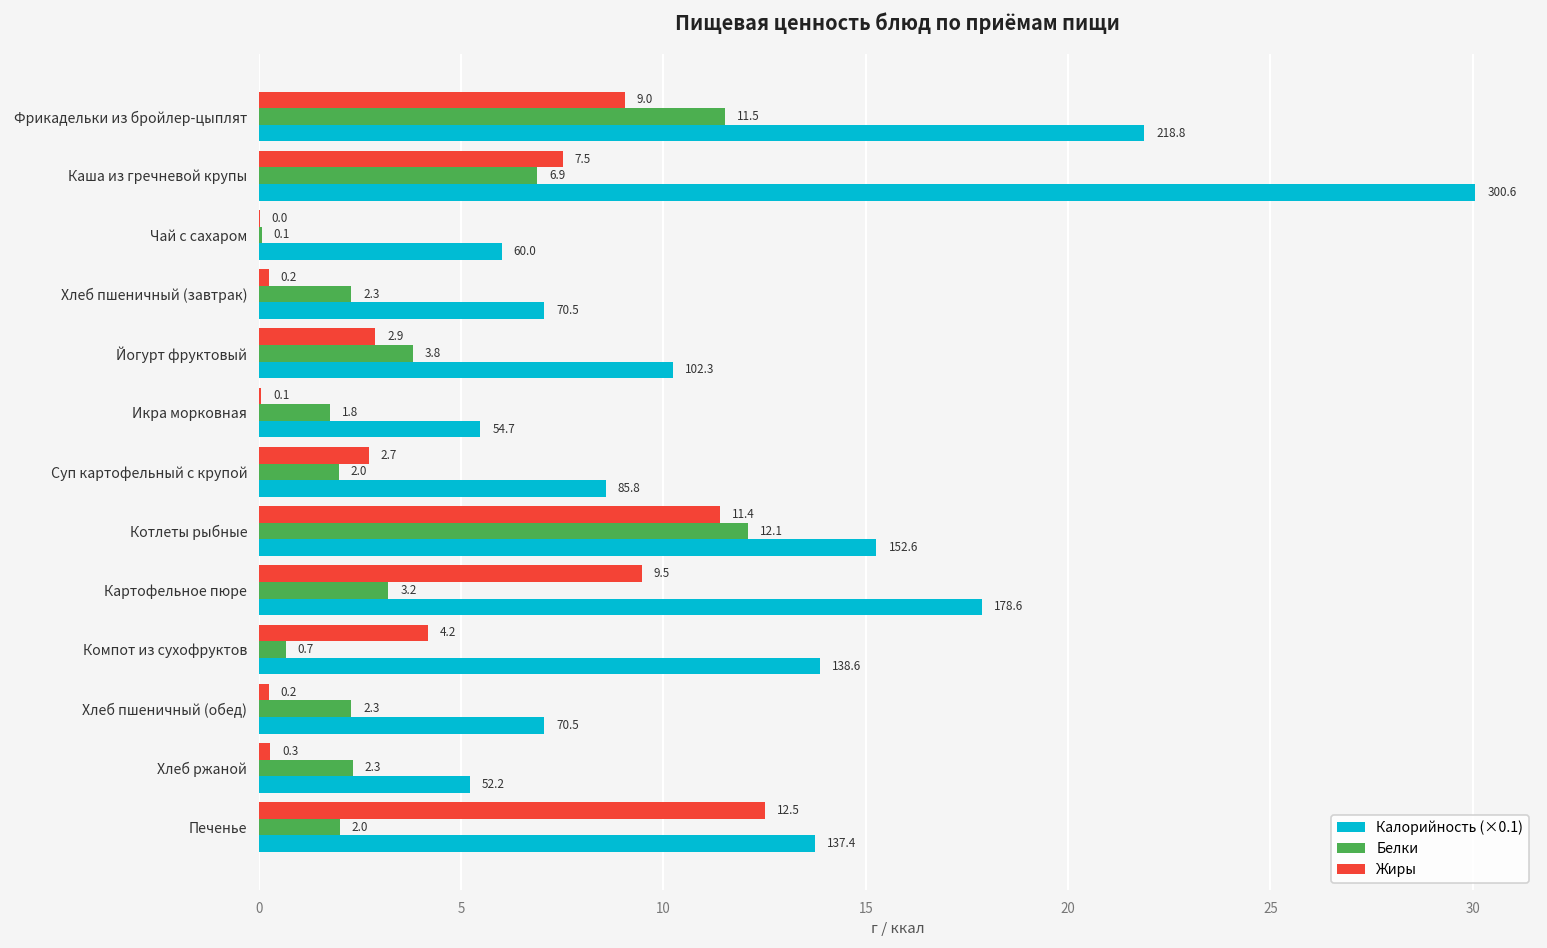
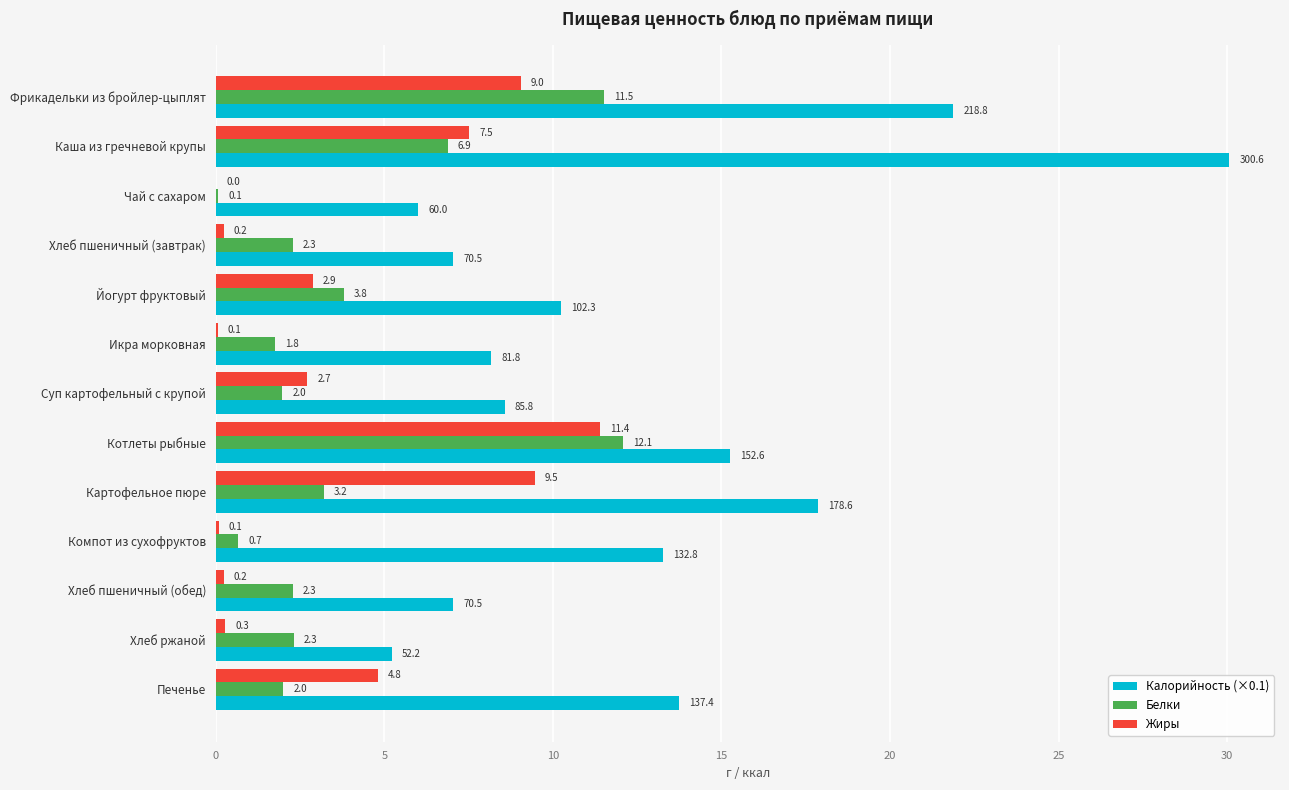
  {
    "Калорийность (×0.1)": {
-     "Икра морковная": 54.7,
-     "Компот из сухофруктов": 138.6
+     "Икра морковная": 81.8,
+     "Компот из сухофруктов": 132.8
    },
    "Белки": {
      "Фрикадельки из бройлер-цыплят": 11.5,
      "Каша из гречневой крупы": 6.9,
      "Чай с сахаром": 0.1,
      "Хлеб пшеничный (завтрак)": 2.3,
      "Йогурт фруктовый": 3.8,
      "Икра морковная": 1.8,
      "Суп картофельный с крупой": 2.0,
      "Котлеты рыбные": 12.1,
      "Картофельное пюре": 3.2,
      "Компот из сухофруктов": 0.7,
      "Хлеб пшеничный (обед)": 2.3,
      "Хлеб ржаной": 2.3,
      "Печенье": 2.0
    },
    "Жиры": {
      "Фрикадельки из бройлер-цыплят": 9.0,
      "Каша из гречневой крупы": 7.5,
      "Чай с сахаром": 0.0,
      "Хлеб пшеничный (завтрак)": 0.2,
      "Йогурт фруктовый": 2.9,
      "Икра морковная": 0.1,
      "Суп картофельный с крупой": 2.7,
      "Котлеты рыбные": 11.4,
      "Картофельное пюре": 9.5,
-     "Компот из сухофруктов": 4.2,
+     "Компот из сухофруктов": 0.1,
      "Хлеб пшеничный (обед)": 0.2,
      "Хлеб ржаной": 0.3,
-     "Печенье": 12.5
+     "Печенье": 4.8
    }
  }
